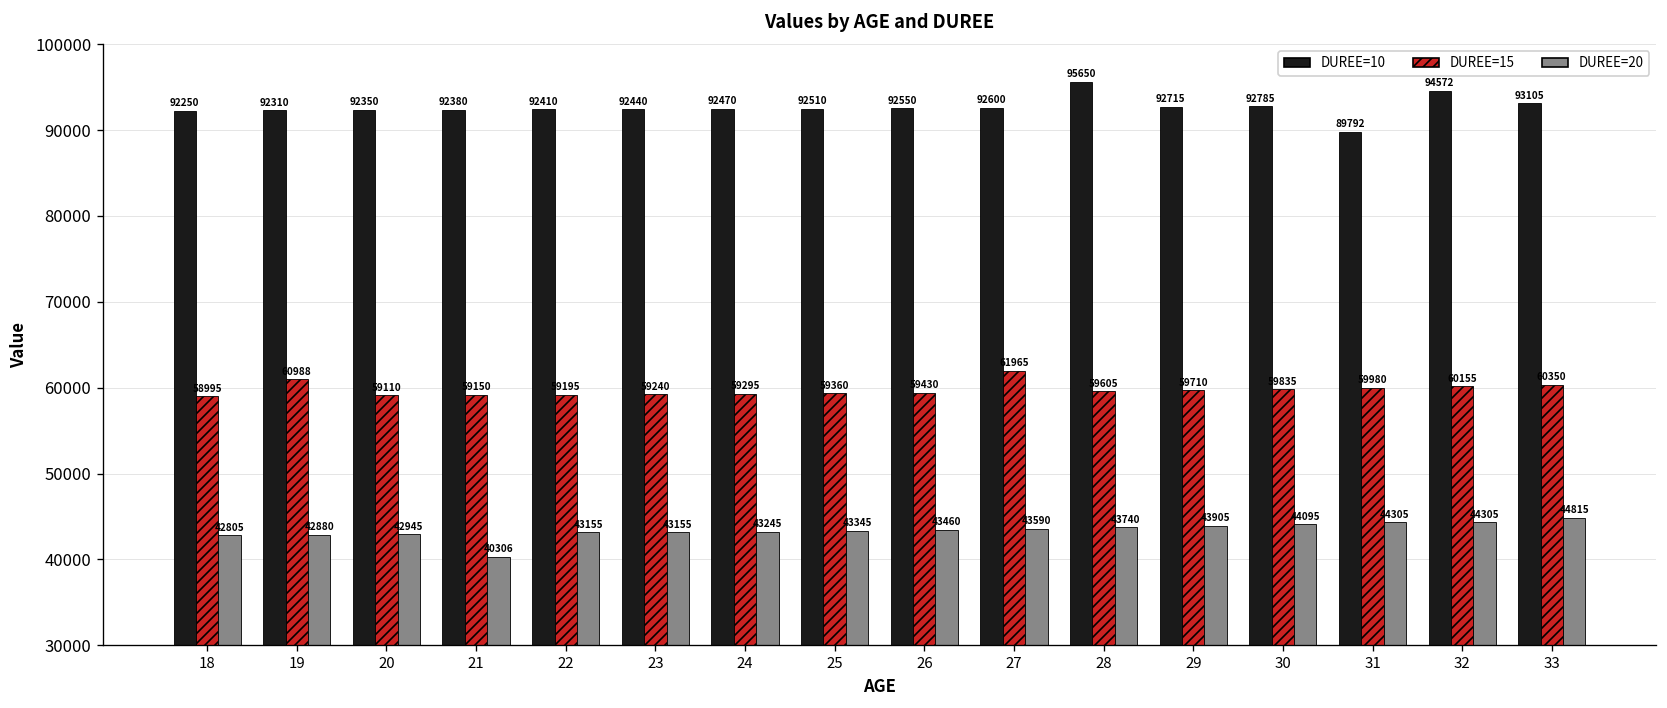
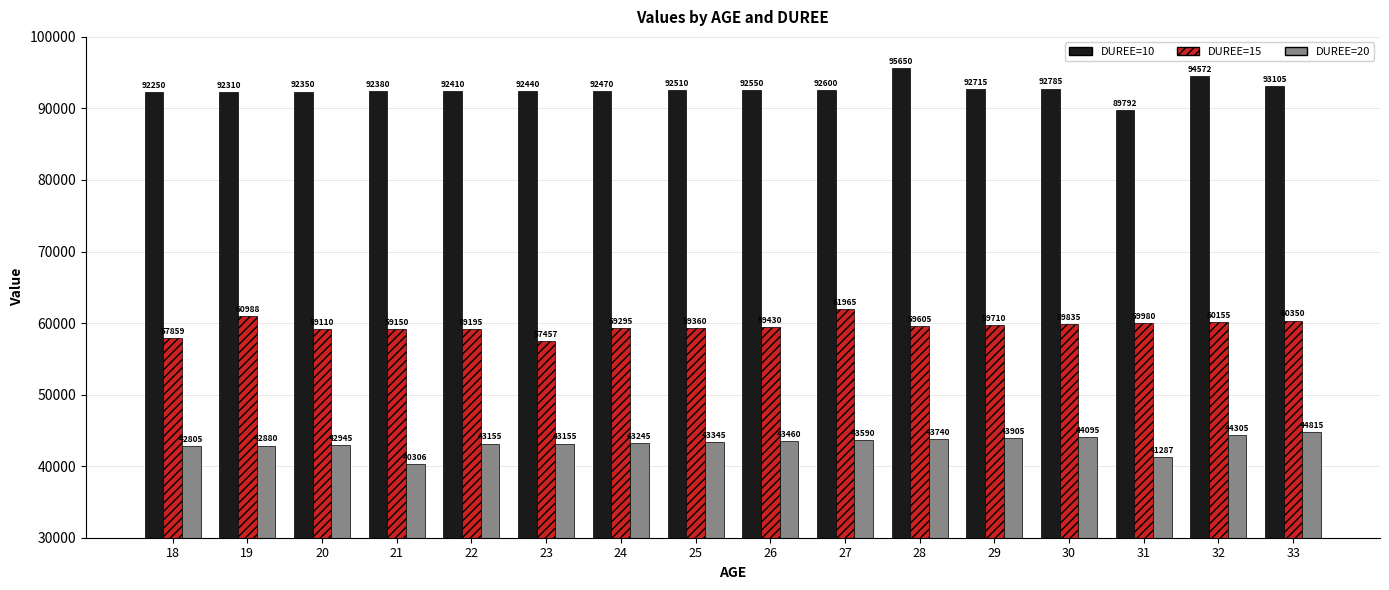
  {
    "DUREE=10": {
      "18": 92250,
      "19": 92310,
      "20": 92350,
      "21": 92380,
      "22": 92410,
      "23": 92440,
      "24": 92470,
      "25": 92510,
      "26": 92550,
      "27": 92600,
      "28": 95650,
      "29": 92715,
      "30": 92785,
      "31": 89792,
      "32": 94572,
      "33": 93105
    },
    "DUREE=15": {
-     "18": 58995,
+     "18": 57859,
      "19": 60988,
      "20": 59110,
      "21": 59150,
      "22": 59195,
-     "23": 59240,
+     "23": 57457,
      "24": 59295,
      "25": 59360,
      "26": 59430,
      "27": 61965,
      "28": 59605,
      "29": 59710,
      "30": 59835,
      "31": 59980,
      "32": 60155,
      "33": 60350
    },
    "DUREE=20": {
      "18": 42805,
      "19": 42880,
      "20": 42945,
      "21": 40306,
      "22": 43155,
      "23": 43155,
      "24": 43245,
      "25": 43345,
      "26": 43460,
      "27": 43590,
      "28": 43740,
      "29": 43905,
      "30": 44095,
-     "31": 44305,
+     "31": 41287,
      "32": 44305,
      "33": 44815
    }
  }
